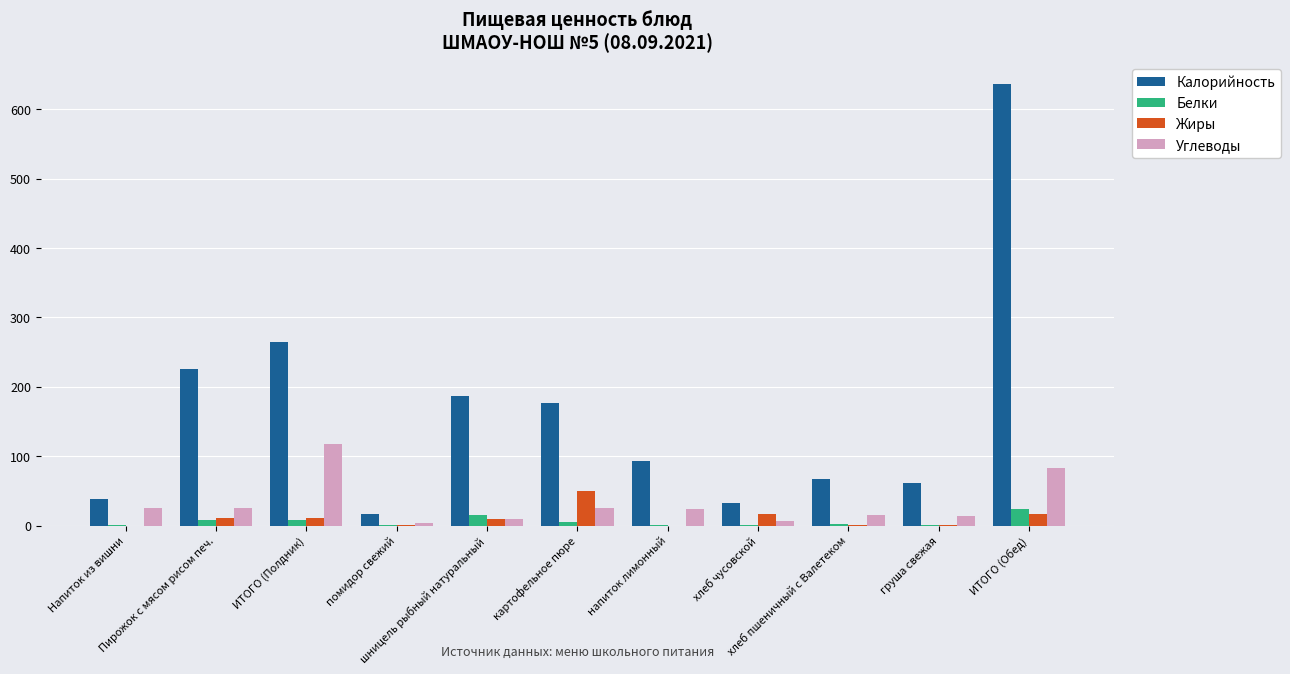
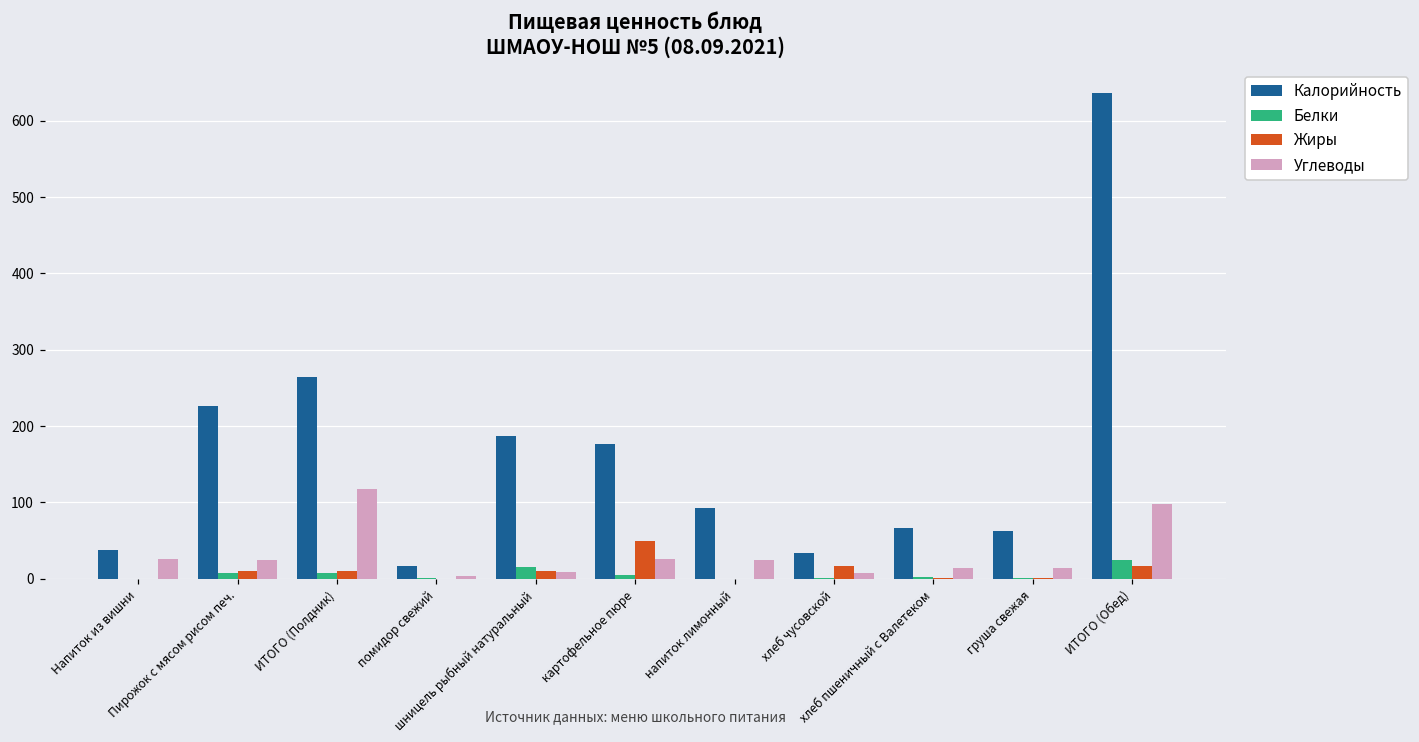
  {
    "Калорийность": {
      "Напиток из вишни": 40,
      "Пирожок с мясом рисом печ.": 230,
      "ИТОГО (Полдник)": 260,
      "помидор свежий": 20,
      "шницель рыбный натуральный": 190,
      "картофельное пюре": 180,
      "напиток лимонный": 90,
      "хлеб чусовской": 30,
      "хлеб пшеничный с Валетеком": 70,
      "груша свежая": 60,
      "ИТОГО (Обед)": 640
    },
    "Белки": {
      "Пирожок с мясом рисом печ.": 10,
      "ИТОГО (Полдник)": 10,
      "шницель рыбный натуральный": 10,
      "картофельное пюре": 0,
      "ИТОГО (Обед)": 20
    },
    "Жиры": {
      "Напиток из вишни": 0,
      "Пирожок с мясом рисом печ.": 10,
      "ИТОГО (Полдник)": 10,
      "шницель рыбный натуральный": 10,
      "картофельное пюре": 50,
      "напиток лимонный": 0,
      "хлеб чусовской": 20,
      "ИТОГО (Обед)": 20
    },
    "Углеводы": {
      "Напиток из вишни": 30,
      "Пирожок с мясом рисом печ.": 20,
      "ИТОГО (Полдник)": 120,
      "шницель рыбный натуральный": 10,
      "картофельное пюре": 30,
      "напиток лимонный": 20,
      "хлеб чусовской": 10,
      "хлеб пшеничный с Валетеком": 10,
      "груша свежая": 10,
-     "ИТОГО (Обед)": 80
+     "ИТОГО (Обед)": 100
    }
  }
